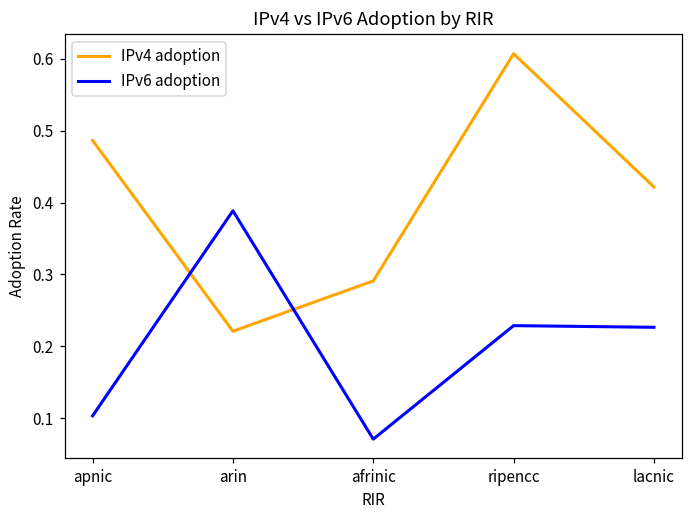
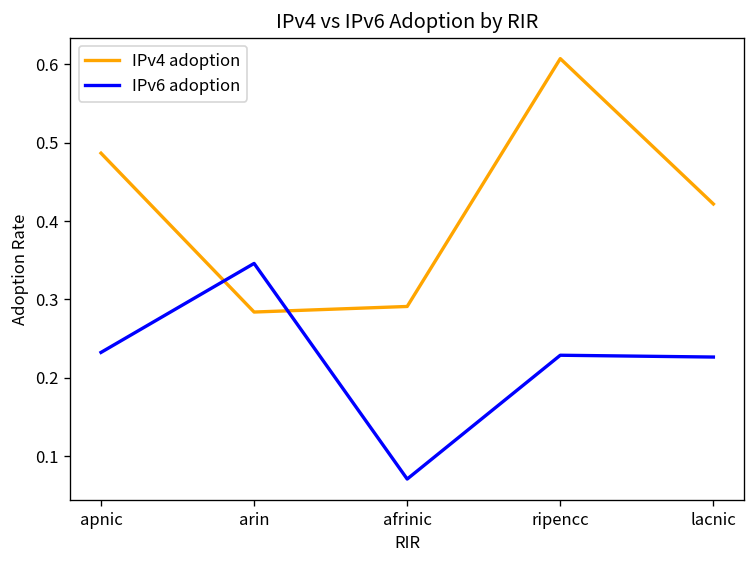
  {
    "IPv4 adoption": {
      "apnic": 0.49,
-     "arin": 0.22,
+     "arin": 0.28,
      "afrinic": 0.29,
      "ripencc": 0.61,
      "lacnic": 0.42
    },
    "IPv6 adoption": {
-     "apnic": 0.10,
-     "arin": 0.39,
+     "apnic": 0.23,
+     "arin": 0.35,
      "afrinic": 0.07,
      "ripencc": 0.23,
      "lacnic": 0.23
    }
  }
